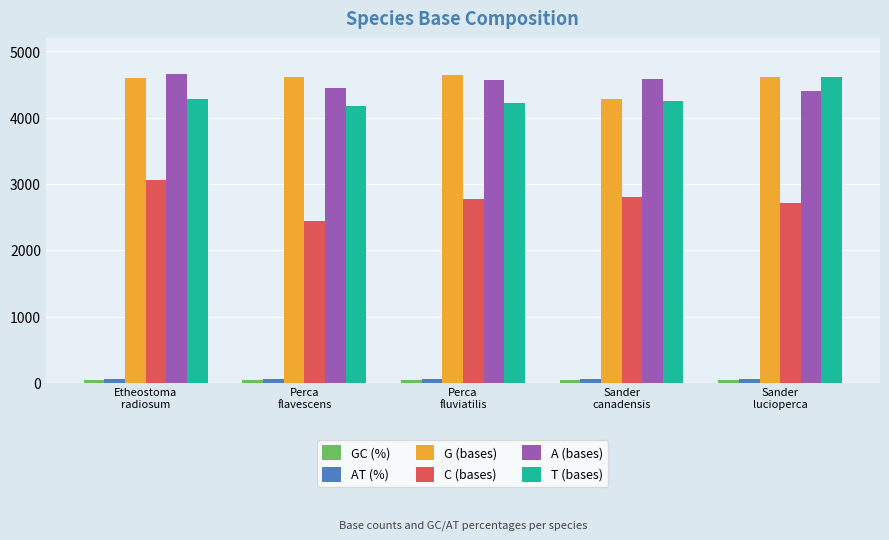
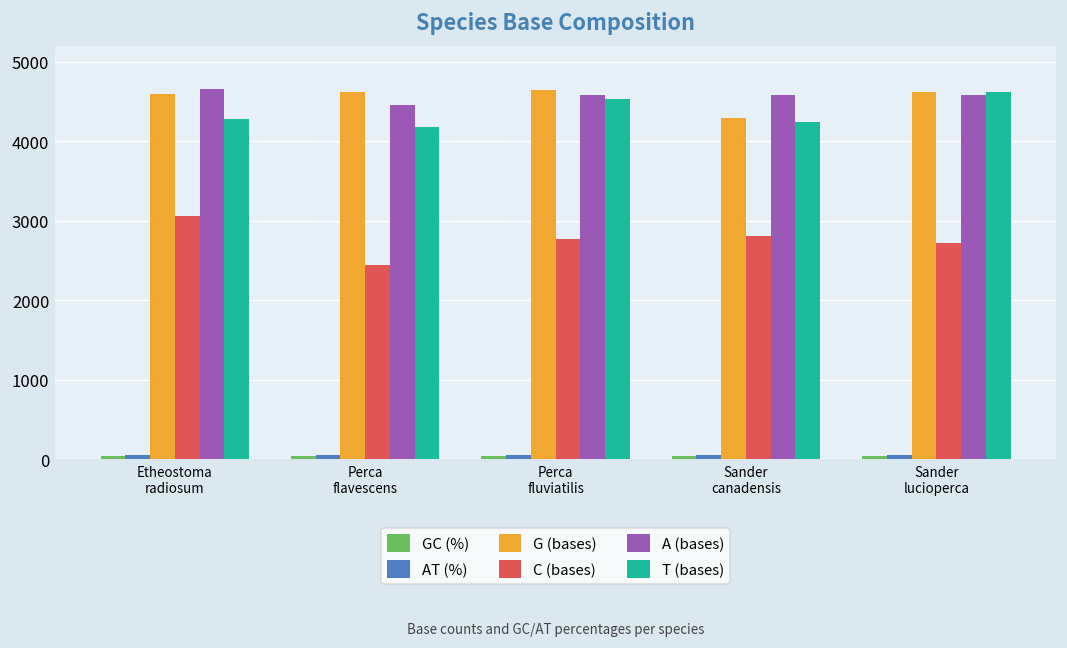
  {
    "GC (%)": {
      "Etheostoma radiosum": 0,
      "Perca flavescens": 0,
      "Perca fluviatilis": 0,
      "Sander canadensis": 0,
      "Sander lucioperca": 0
    },
    "AT (%)": {
      "Etheostoma radiosum": 100,
      "Perca flavescens": 100,
      "Perca fluviatilis": 100,
      "Sander canadensis": 100,
      "Sander lucioperca": 100
    },
    "G (bases)": {
      "Etheostoma radiosum": 4600,
      "Perca flavescens": 4600,
      "Perca fluviatilis": 4600,
      "Sander canadensis": 4300,
      "Sander lucioperca": 4600
    },
    "C (bases)": {
      "Etheostoma radiosum": 3100,
      "Perca flavescens": 2400,
      "Perca fluviatilis": 2800,
      "Sander canadensis": 2800,
      "Sander lucioperca": 2700
    },
    "A (bases)": {
      "Etheostoma radiosum": 4700,
      "Perca flavescens": 4500,
      "Perca fluviatilis": 4600,
      "Sander canadensis": 4600,
-     "Sander lucioperca": 4400
+     "Sander lucioperca": 4600
    },
    "T (bases)": {
      "Etheostoma radiosum": 4300,
      "Perca flavescens": 4200,
-     "Perca fluviatilis": 4200,
+     "Perca fluviatilis": 4500,
      "Sander canadensis": 4200,
      "Sander lucioperca": 4600
    }
  }
